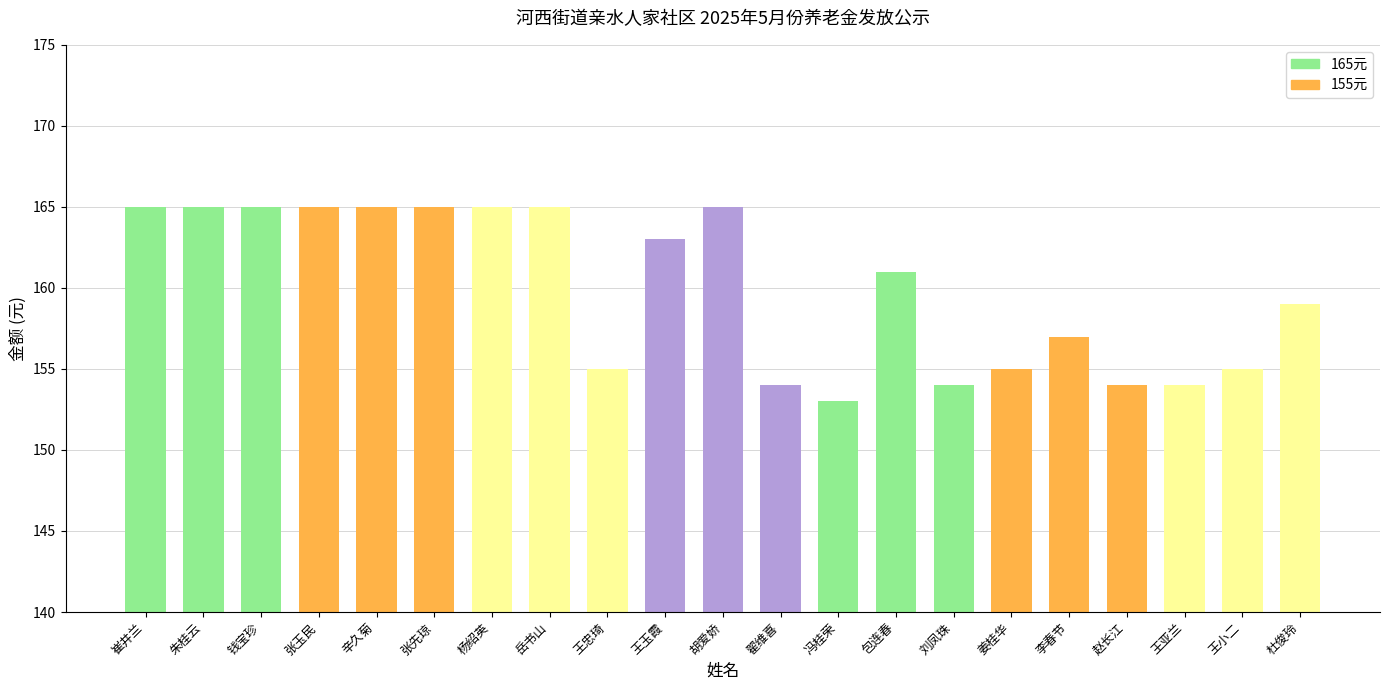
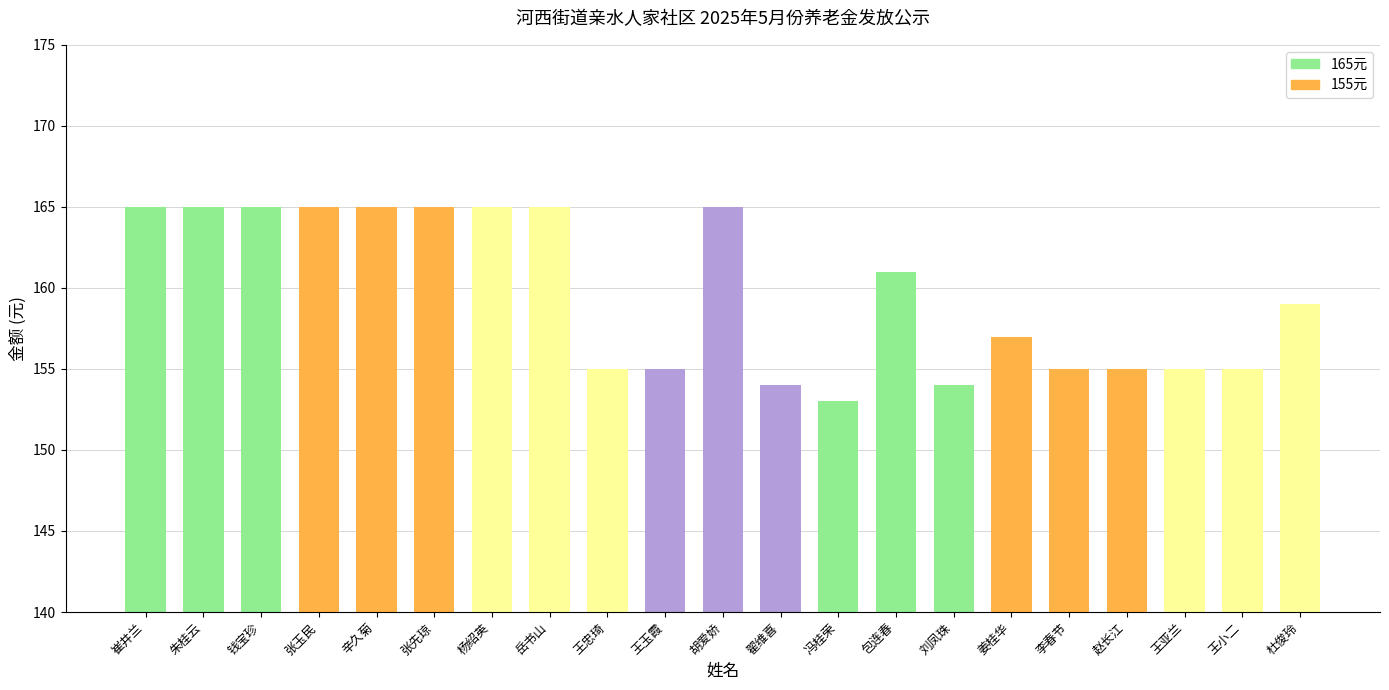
  {
    "崔井兰": 165,
    "朱桂云": 165,
    "钱宝珍": 165,
    "张玉民": 165,
    "辛久菊": 165,
    "张先琼": 165,
    "杨绍英": 165,
    "岳书山": 165,
    "王忠琦": 155,
-   "王玉霞": 163,
+   "王玉霞": 155,
    "胡爱娇": 165,
    "翟维喜": 154,
    "冯桂荣": 153,
    "包连春": 161,
    "刘凤珠": 154,
-   "姜桂华": 155,
-   "李春节": 157,
-   "赵长江": 154,
-   "王亚兰": 154,
+   "姜桂华": 157,
+   "李春节": 155,
+   "赵长江": 155,
+   "王亚兰": 155,
    "王小二": 155,
    "杜俊玲": 159
  }
